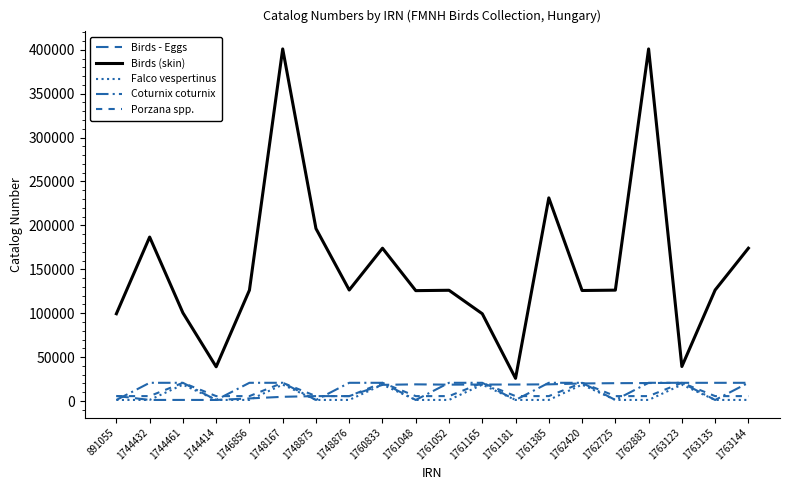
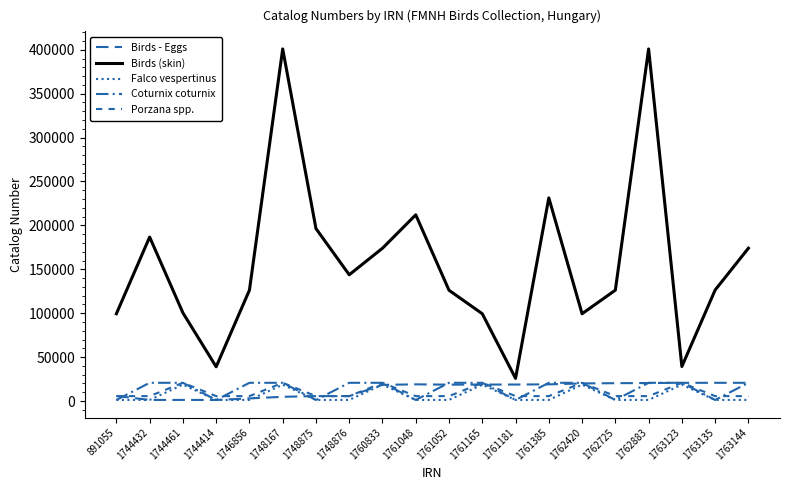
  {
    "Birds (skin)": {
      "891055": 100000,
      "1744432": 190000,
      "1744461": 100000,
      "1744414": 40000,
      "1746856": 130000,
      "1748167": 400000,
      "1748875": 200000,
-     "1748876": 130000,
+     "1748876": 140000,
      "1760833": 170000,
-     "1761048": 130000,
+     "1761048": 210000,
      "1761052": 130000,
      "1761165": 100000,
      "1761181": 30000,
      "1761385": 230000,
-     "1762420": 130000,
+     "1762420": 100000,
      "1762725": 130000,
      "1762883": 400000,
      "1763123": 40000,
      "1763135": 130000,
      "1763144": 170000
    }
  }
